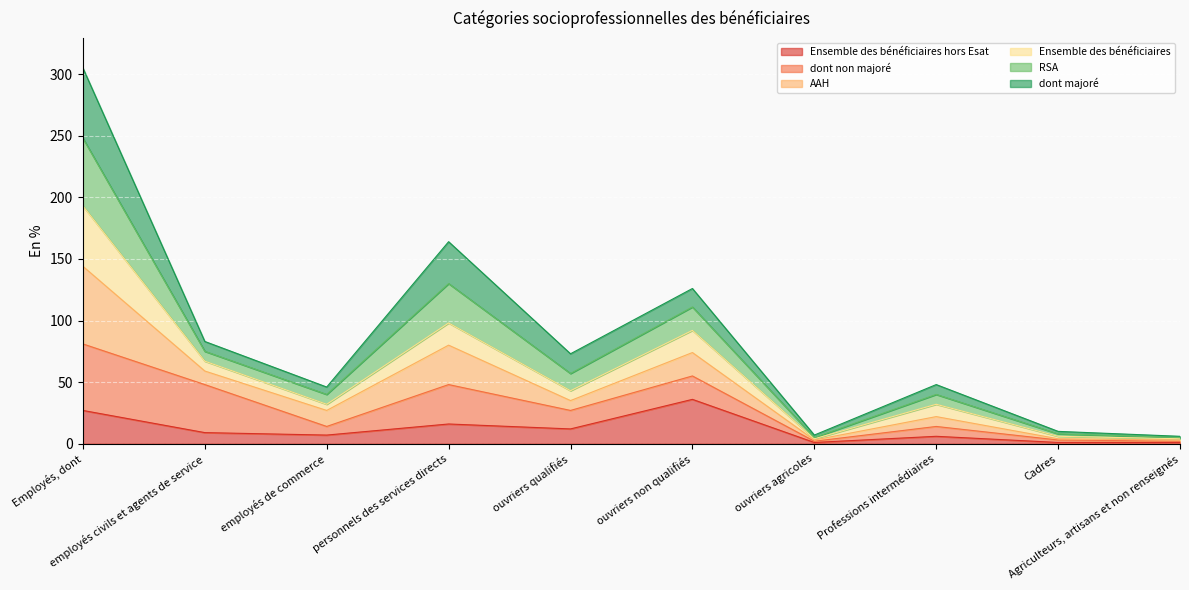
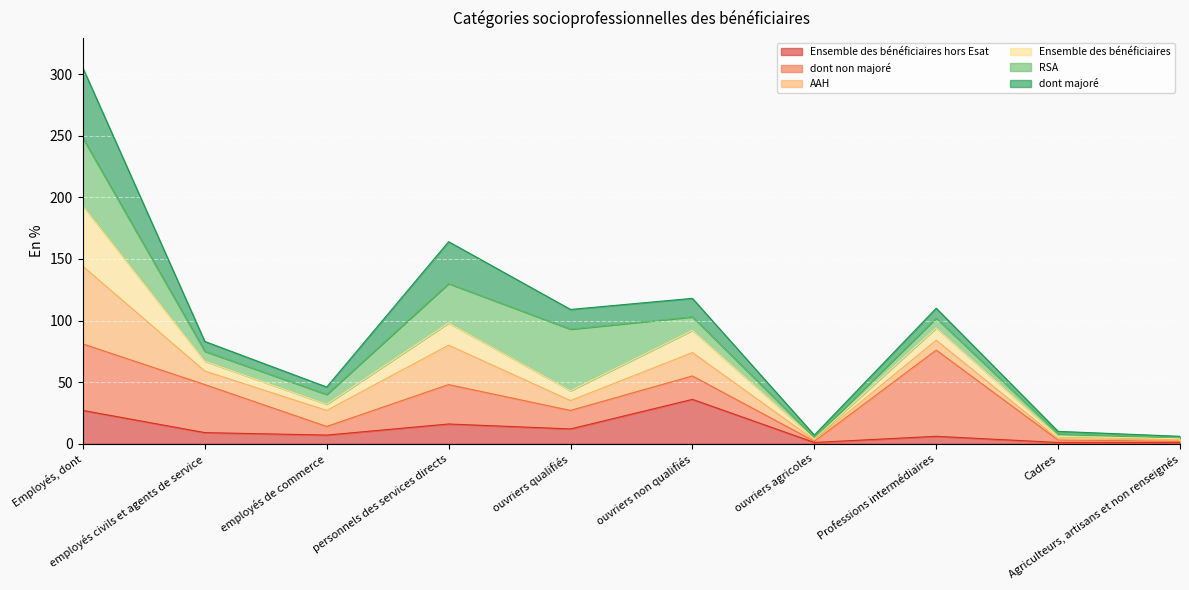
  {
    "Ensemble des bénéficiaires hors Esat": {
      "Employés, dont": 27,
      "employés civils et agents de service": 9,
      "employés de commerce": 7,
      "personnels des services directs": 16,
      "ouvriers qualifiés": 12,
      "ouvriers non qualifiés": 36,
      "Professions intermédiaires": 6
    },
    "dont non majoré": {
      "Employés, dont": 54,
      "employés civils et agents de service": 39,
      "employés de commerce": 7,
      "personnels des services directs": 32,
      "ouvriers qualifiés": 15,
      "ouvriers non qualifiés": 19,
-     "Professions intermédiaires": 8
+     "Professions intermédiaires": 70
    },
    "RSA": {
      "Employés, dont": 55,
      "employés civils et agents de service": 8,
      "employés de commerce": 8,
      "personnels des services directs": 32,
-     "ouvriers qualifiés": 14,
-     "ouvriers non qualifiés": 19,
+     "ouvriers qualifiés": 50,
+     "ouvriers non qualifiés": 11,
      "Professions intermédiaires": 8
    },
    "dont majoré": {
      "Employés, dont": 57,
      "employés civils et agents de service": 8,
      "employés de commerce": 6,
      "personnels des services directs": 34,
      "ouvriers qualifiés": 16,
      "ouvriers non qualifiés": 15,
      "Professions intermédiaires": 8
    }
  }
